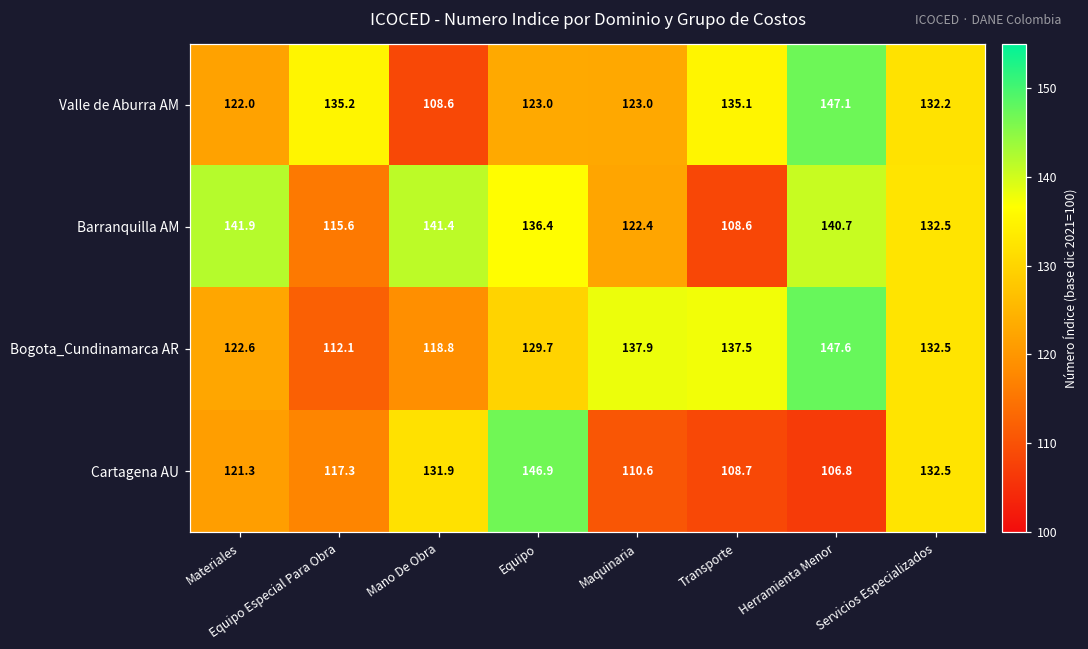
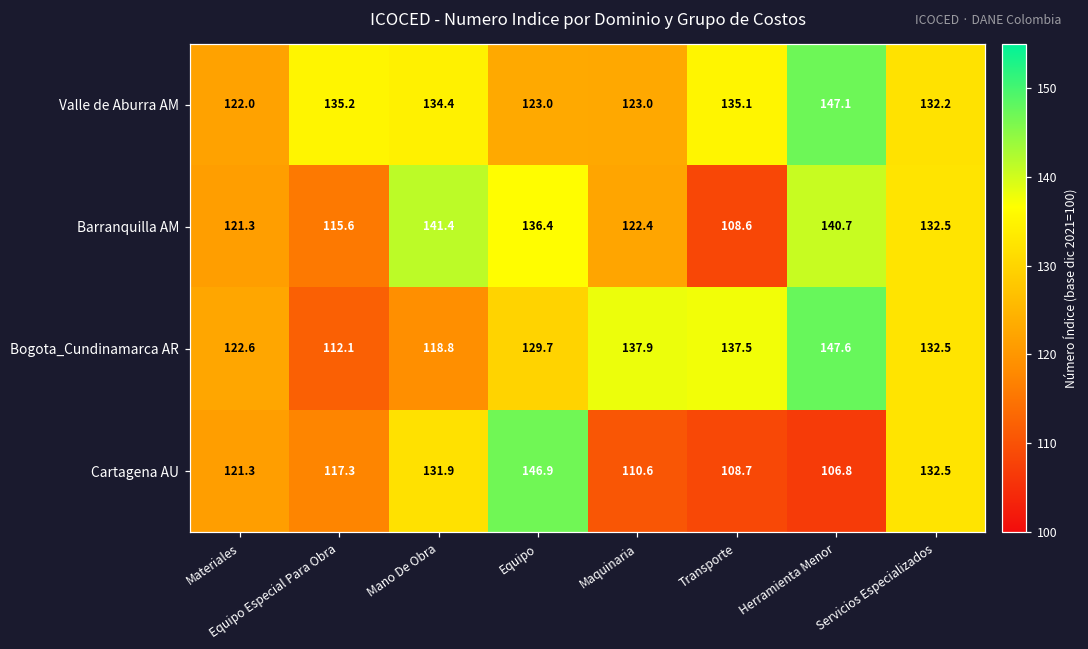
  {
    "Valle de Aburra AM": {
      "Materiales": 122.0,
      "Equipo Especial Para Obra": 135.2,
-     "Mano De Obra": 108.6,
+     "Mano De Obra": 134.4,
      "Equipo": 123.0,
      "Maquinaria": 123.0,
      "Transporte": 135.1,
      "Herramienta Menor": 147.1,
      "Servicios Especializados": 132.2
    },
    "Barranquilla AM": {
-     "Materiales": 141.9,
+     "Materiales": 121.3,
      "Equipo Especial Para Obra": 115.6,
      "Mano De Obra": 141.4,
      "Equipo": 136.4,
      "Maquinaria": 122.4,
      "Transporte": 108.6,
      "Herramienta Menor": 140.7,
      "Servicios Especializados": 132.5
    },
    "Bogota_Cundinamarca AR": {
      "Materiales": 122.6,
      "Equipo Especial Para Obra": 112.1,
      "Mano De Obra": 118.8,
      "Equipo": 129.7,
      "Maquinaria": 137.9,
      "Transporte": 137.5,
      "Herramienta Menor": 147.6,
      "Servicios Especializados": 132.5
    },
    "Cartagena AU": {
      "Materiales": 121.3,
      "Equipo Especial Para Obra": 117.3,
      "Mano De Obra": 131.9,
      "Equipo": 146.9,
      "Maquinaria": 110.6,
      "Transporte": 108.7,
      "Herramienta Menor": 106.8,
      "Servicios Especializados": 132.5
    }
  }
